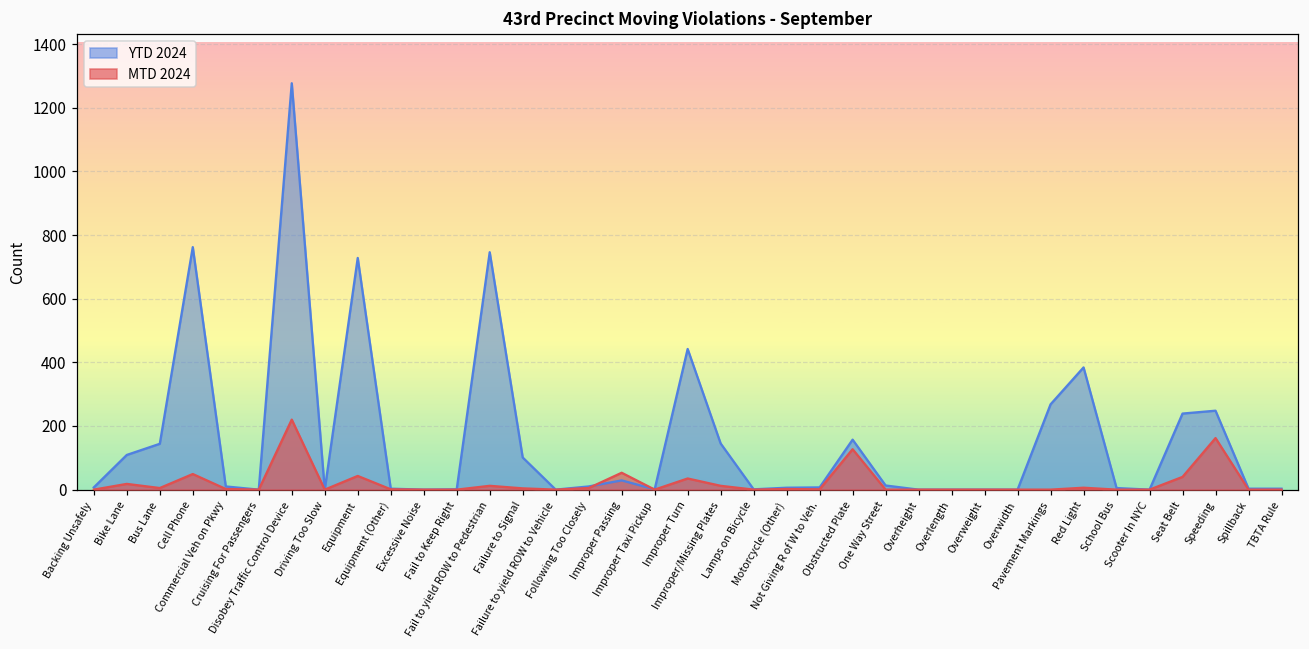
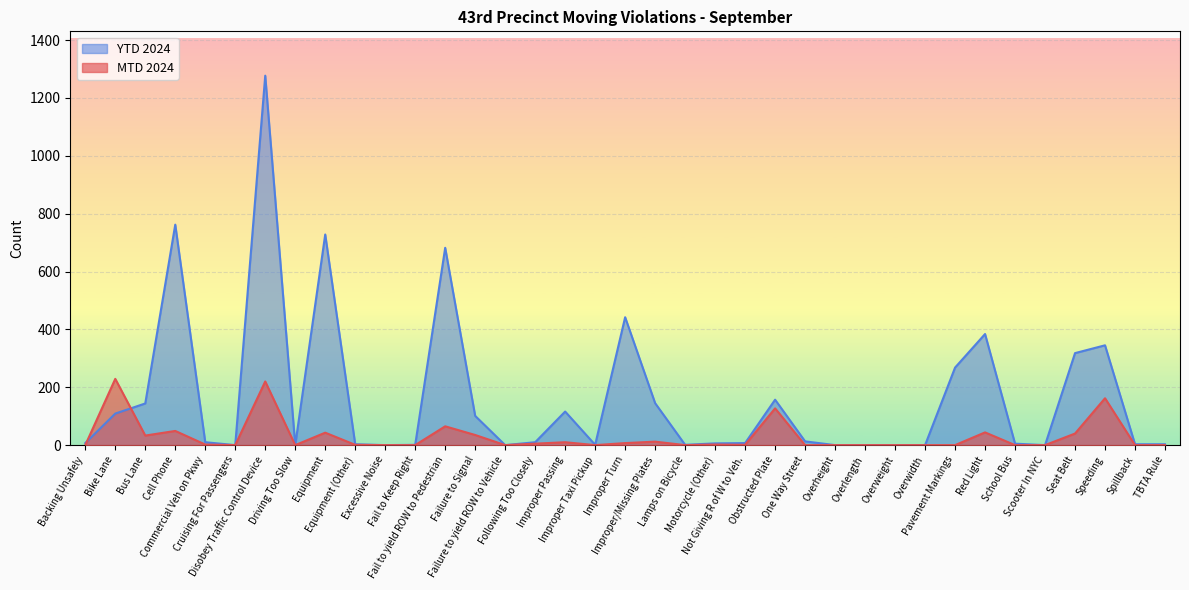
  {
    "YTD 2024": {
      "Bike Lane": 110,
      "Bus Lane": 140,
      "Cell Phone": 760,
      "Disobey Traffic Control Device": 1280,
      "Equipment": 730,
-     "Fail to yield ROW to Pedestrian": 750,
+     "Fail to yield ROW to Pedestrian": 680,
      "Failure to Signal": 100,
-     "Improper Passing": 30,
+     "Improper Passing": 120,
      "Improper Turn": 440,
      "Improper/Missing Plates": 150,
      "Obstructed Plate": 160,
      "One Way Street": 10,
      "Pavement Markings": 270,
      "Red Light": 380,
-     "Seat Belt": 240,
-     "Speeding": 250
+     "Seat Belt": 320,
+     "Speeding": 350
    },
    "MTD 2024": {
-     "Bike Lane": 20,
-     "Bus Lane": 10,
+     "Bike Lane": 230,
+     "Bus Lane": 30,
      "Cell Phone": 50,
      "Disobey Traffic Control Device": 220,
      "Equipment": 40,
-     "Fail to yield ROW to Pedestrian": 10,
-     "Failure to Signal": 0,
-     "Improper Passing": 50,
-     "Improper Turn": 40,
+     "Fail to yield ROW to Pedestrian": 70,
+     "Failure to Signal": 40,
+     "Improper Passing": 10,
+     "Improper Turn": 10,
      "Improper/Missing Plates": 10,
      "Obstructed Plate": 130,
      "One Way Street": 0,
      "Pavement Markings": 0,
-     "Red Light": 10,
+     "Red Light": 40,
      "Seat Belt": 40,
      "Speeding": 160
    }
  }
